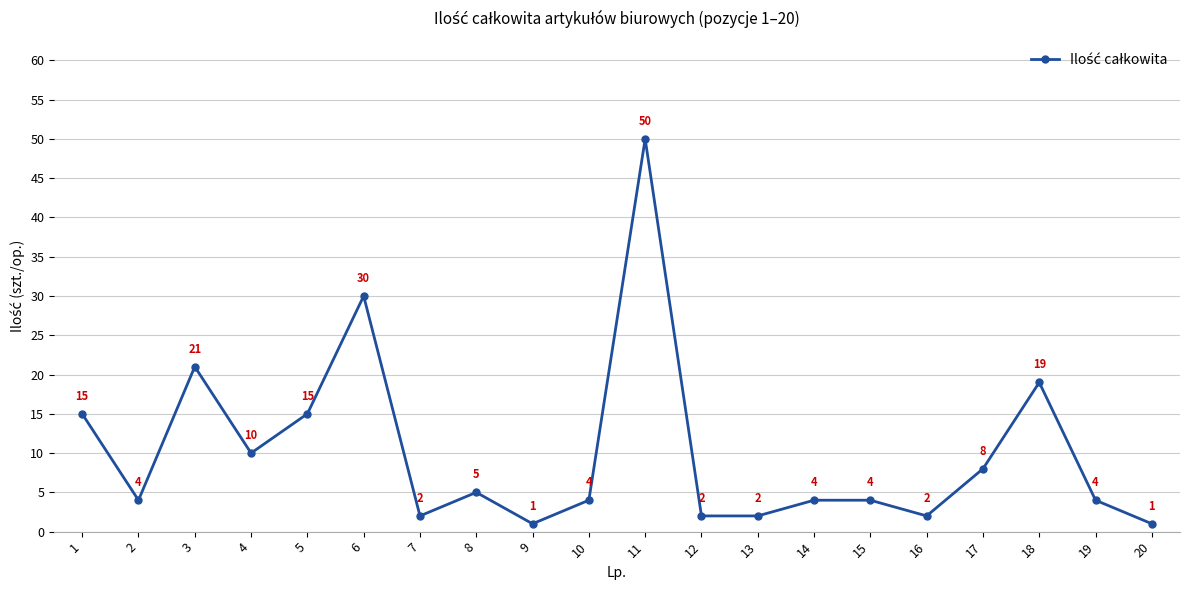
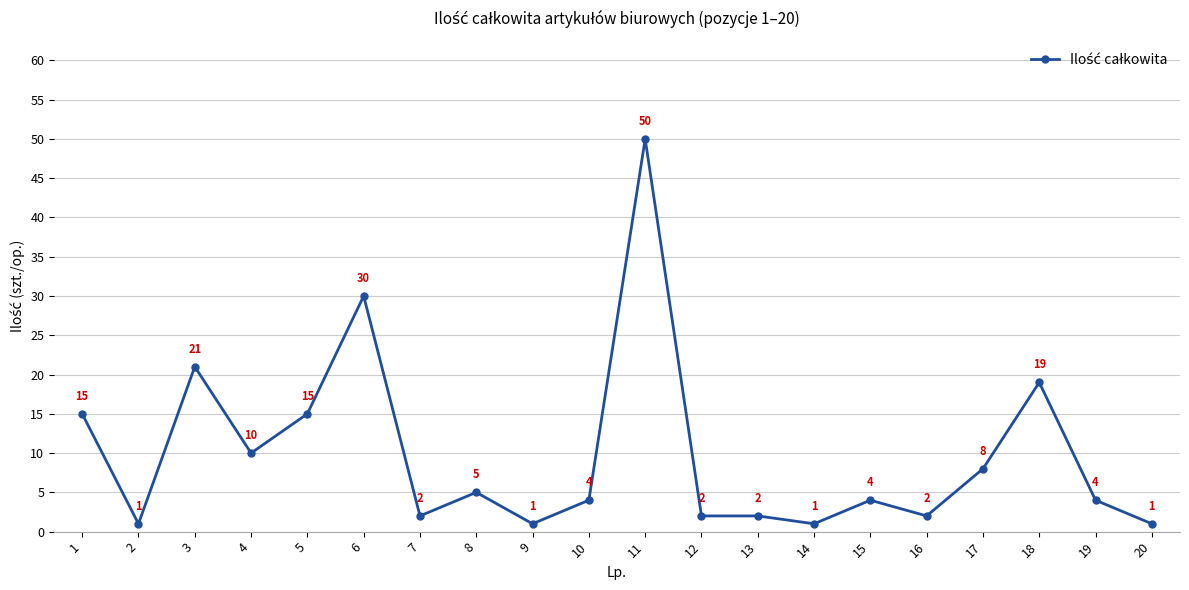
  {
    "1": 15,
-   "2": 4,
+   "2": 1,
    "3": 21,
    "4": 10,
    "5": 15,
    "6": 30,
    "7": 2,
    "8": 5,
    "9": 1,
    "10": 4,
    "11": 50,
    "12": 2,
    "13": 2,
-   "14": 4,
+   "14": 1,
    "15": 4,
    "16": 2,
    "17": 8,
    "18": 19,
    "19": 4,
    "20": 1
  }
